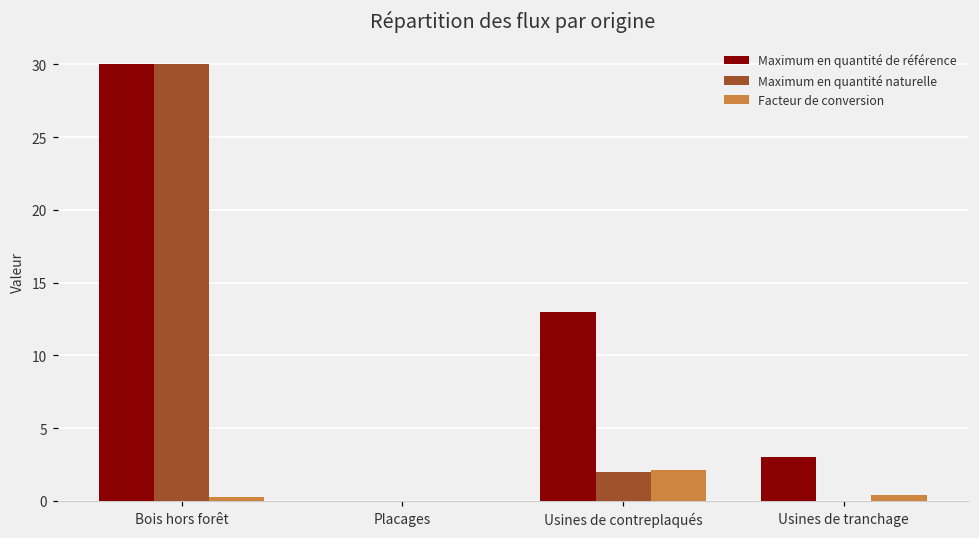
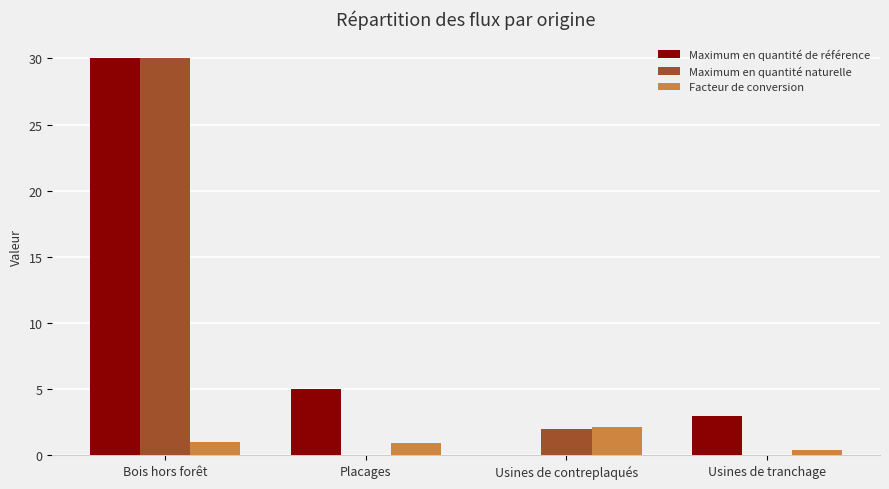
  {
    "Maximum en quantité de référence": {
      "Bois hors forêt": 30,
-     "Placages": 0,
-     "Usines de contreplaqués": 13,
+     "Placages": 5,
+     "Usines de contreplaqués": 0,
      "Usines de tranchage": 3
    },
    "Maximum en quantité naturelle": {
      "Bois hors forêt": 30.0,
      "Placages": 0.0,
      "Usines de contreplaqués": 2.0,
      "Usines de tranchage": 0.0
    },
    "Facteur de conversion": {
-     "Bois hors forêt": 0.3,
-     "Placages": 0.0,
+     "Bois hors forêt": 1.0,
+     "Placages": 0.9,
      "Usines de contreplaqués": 2.1,
      "Usines de tranchage": 0.4
    }
  }
